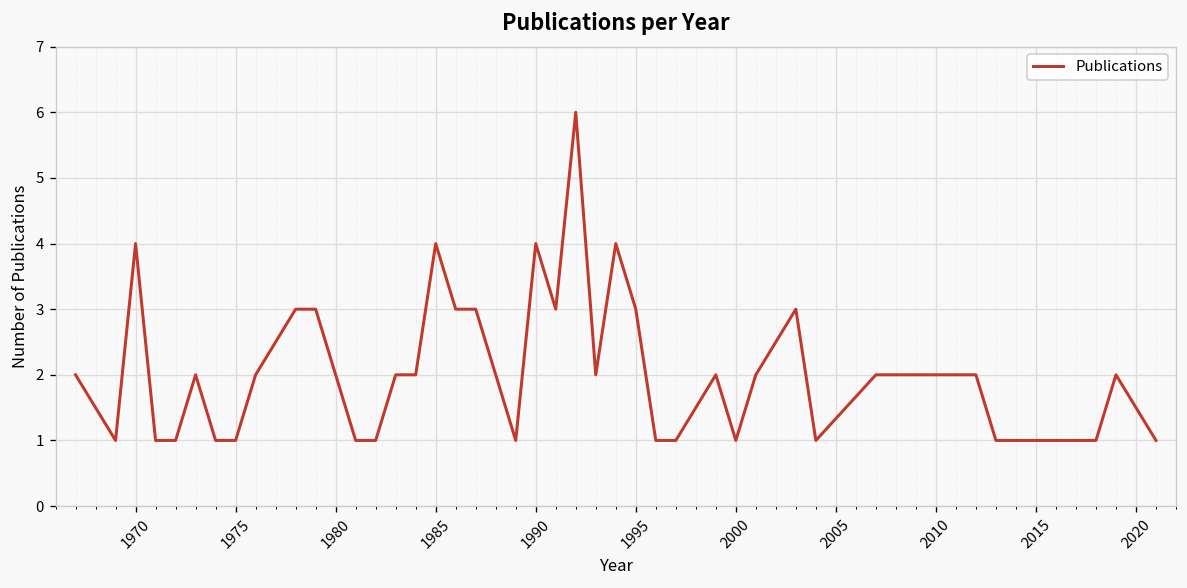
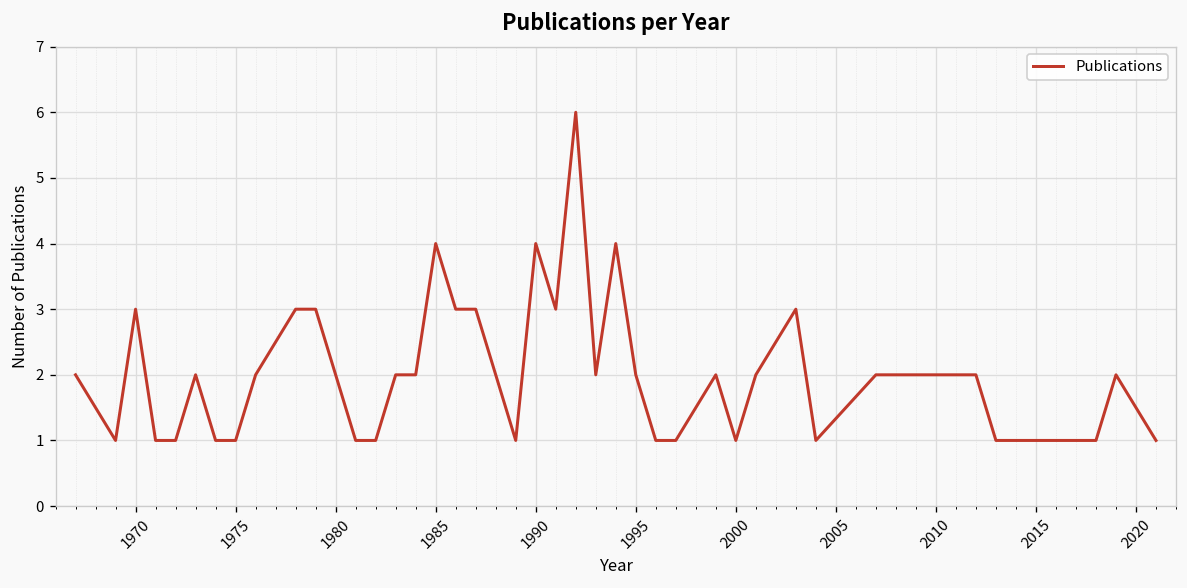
  {
-   "1970": 4,
+   "1970": 3,
    "1975": 1,
    "1985": 4,
    "1990": 4,
-   "1995": 3,
+   "1995": 2,
    "2000": 1,
    "2015": 1
  }
